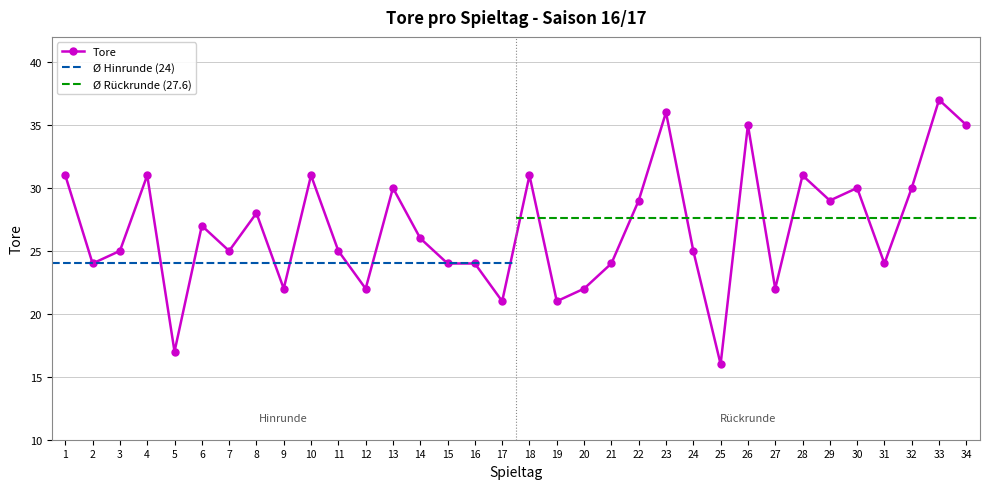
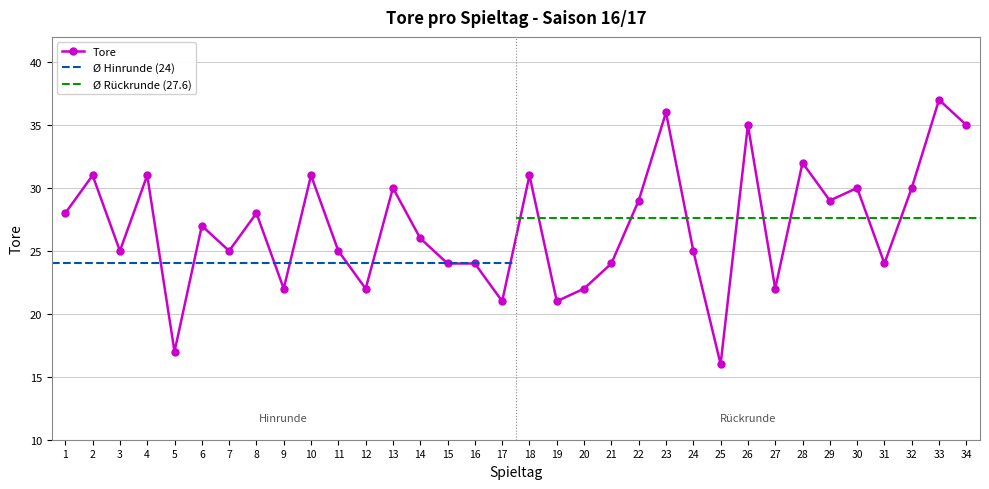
  {
-   "1": 31,
-   "2": 24,
+   "1": 28,
+   "2": 31,
    "3": 25,
    "4": 31,
    "5": 17,
    "6": 27,
    "7": 25,
    "8": 28,
    "9": 22,
    "10": 31,
    "11": 25,
    "12": 22,
    "13": 30,
    "14": 26,
    "15": 24,
    "16": 24,
    "17": 21,
    "18": 31,
    "19": 21,
    "20": 22,
    "21": 24,
    "22": 29,
    "23": 36,
    "24": 25,
    "25": 16,
    "26": 35,
    "27": 22,
-   "28": 31,
+   "28": 32,
    "29": 29,
    "30": 30,
    "31": 24,
    "32": 30,
    "33": 37,
    "34": 35
  }
